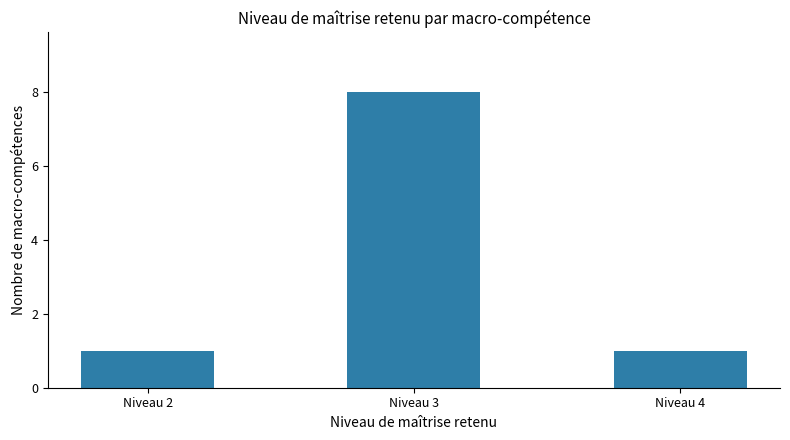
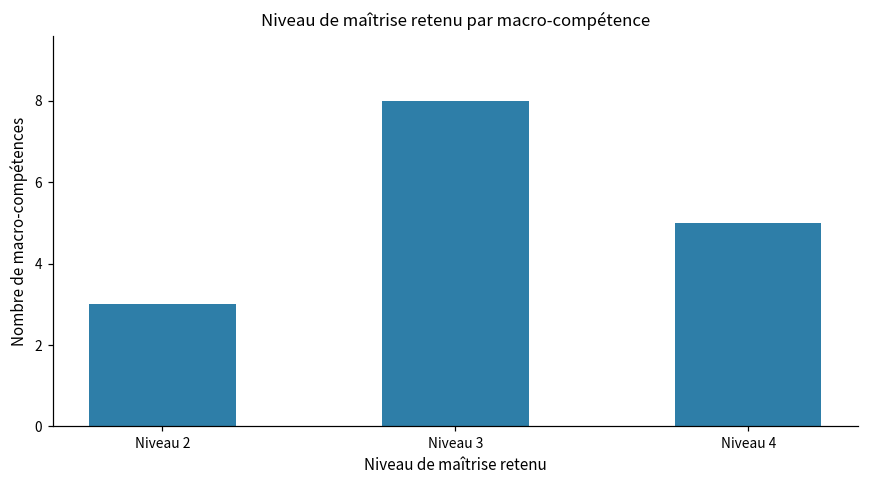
  {
-   "Niveau 2": 1,
+   "Niveau 2": 3,
    "Niveau 3": 8,
-   "Niveau 4": 1
+   "Niveau 4": 5
  }
